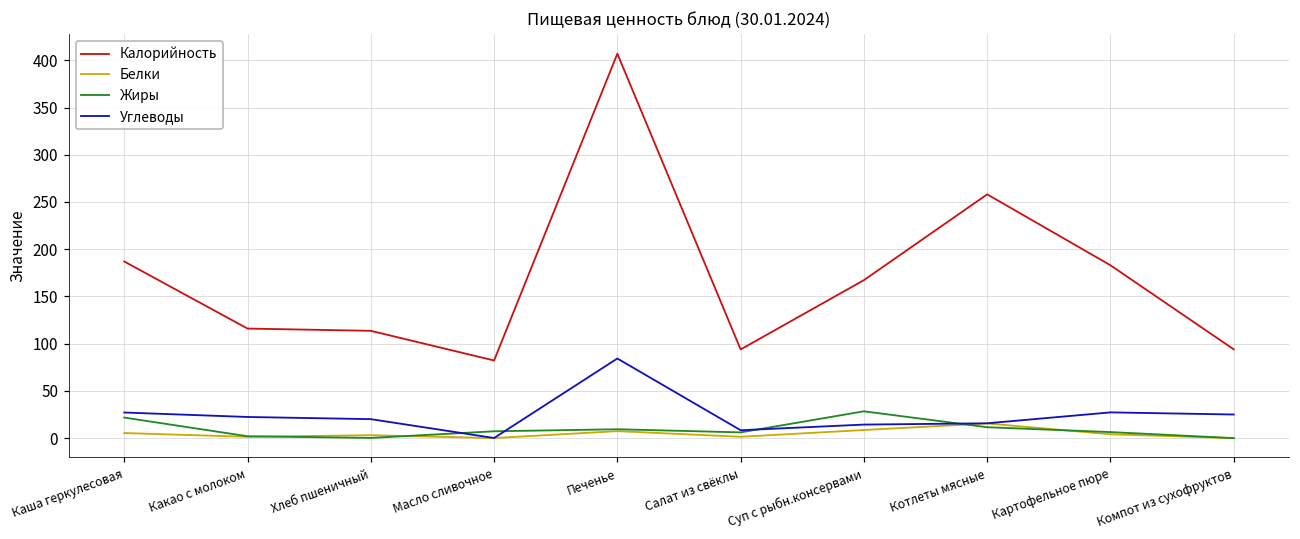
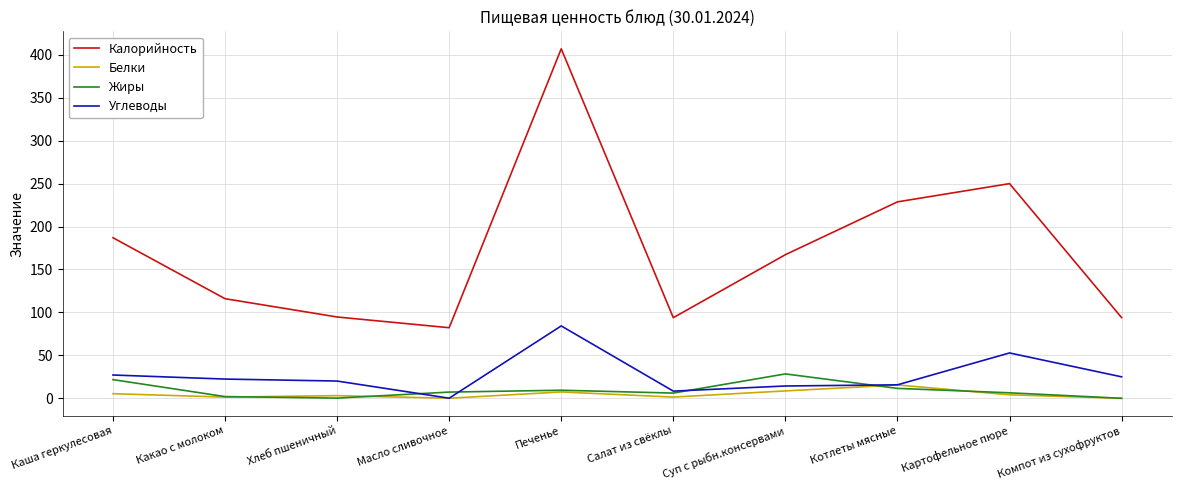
  {
    "Калорийность": {
      "Каша геркулесовая": 190,
      "Какао с молоком": 120,
-     "Хлеб пшеничный": 110,
+     "Хлеб пшеничный": 90,
      "Масло сливочное": 80,
      "Печенье": 410,
      "Салат из свёклы": 90,
      "Суп с рыбн.консервами": 170,
-     "Котлеты мясные": 260,
-     "Картофельное пюре": 180,
+     "Котлеты мясные": 230,
+     "Картофельное пюре": 250,
      "Компот из сухофруктов": 90
    },
    "Белки": {
      "Каша геркулесовая": 10,
      "Салат из свёклы": 0,
      "Суп с рыбн.консервами": 10
    },
    "Жиры": {
      "Каша геркулесовая": 20,
      "Масло сливочное": 10,
      "Суп с рыбн.консервами": 30,
      "Котлеты мясные": 10
    },
    "Углеводы": {
      "Каша геркулесовая": 30,
      "Какао с молоком": 20,
      "Хлеб пшеничный": 20,
      "Печенье": 80,
      "Суп с рыбн.консервами": 10,
-     "Картофельное пюре": 30,
+     "Картофельное пюре": 50,
      "Компот из сухофруктов": 30
    }
  }
